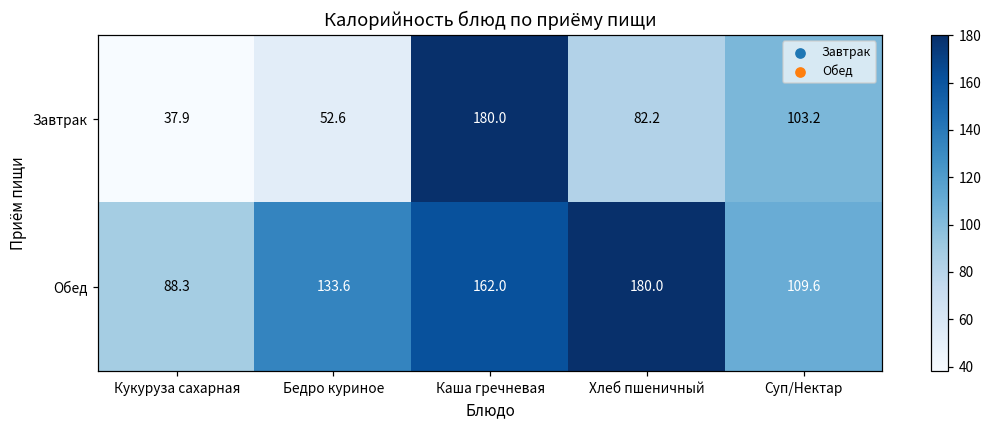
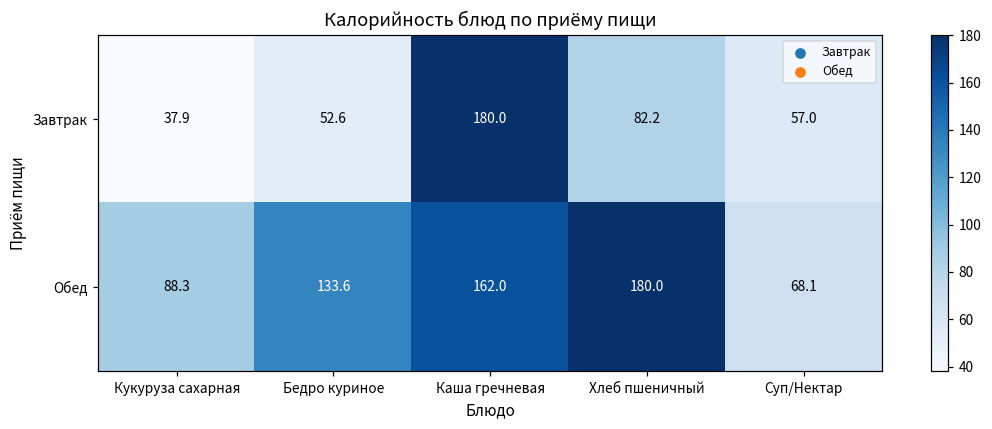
  {
    "Завтрак": {
      "Кукуруза сахарная": 37.9,
      "Бедро куриное": 52.6,
      "Каша гречневая": 180.0,
      "Хлеб пшеничный": 82.2,
-     "Суп/Нектар": 103.2
+     "Суп/Нектар": 57.0
    },
    "Обед": {
      "Кукуруза сахарная": 88.3,
      "Бедро куриное": 133.6,
      "Каша гречневая": 162.0,
      "Хлеб пшеничный": 180.0,
-     "Суп/Нектар": 109.6
+     "Суп/Нектар": 68.1
    }
  }
